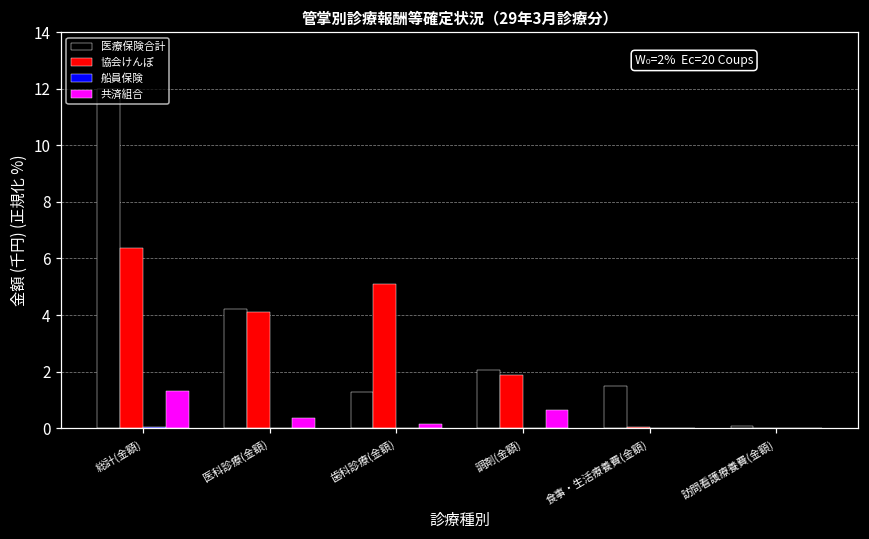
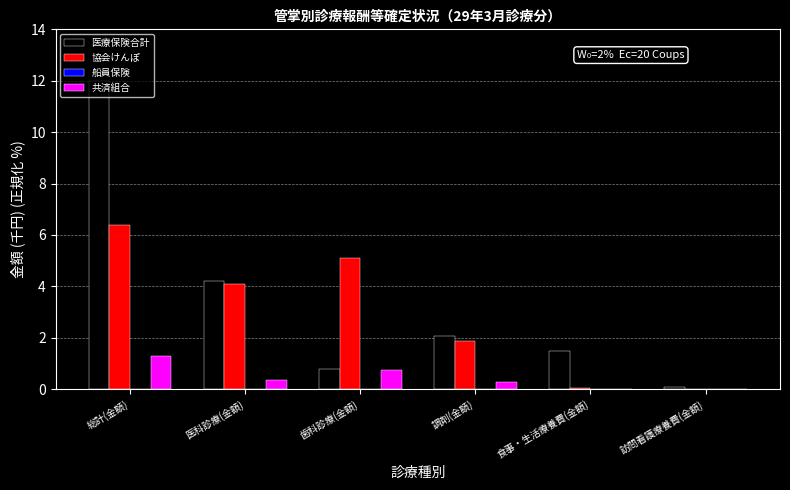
  {
    "医療保険合計": {
      "医科診療(金額)": 4.2,
-     "歯科診療(金額)": 1.3,
+     "歯科診療(金額)": 0.8,
      "調剤(金額)": 2.1,
      "食事・生活療養費(金額)": 1.5
    },
    "協会けんぽ": {
      "総計(金額)": 6.4,
      "医科診療(金額)": 4.1,
      "歯科診療(金額)": 5.1,
      "調剤(金額)": 1.9
    },
    "共済組合": {
      "総計(金額)": 1.3,
      "医科診療(金額)": 0.4,
-     "歯科診療(金額)": 0.1,
-     "調剤(金額)": 0.6
+     "歯科診療(金額)": 0.8,
+     "調剤(金額)": 0.3
    }
  }
